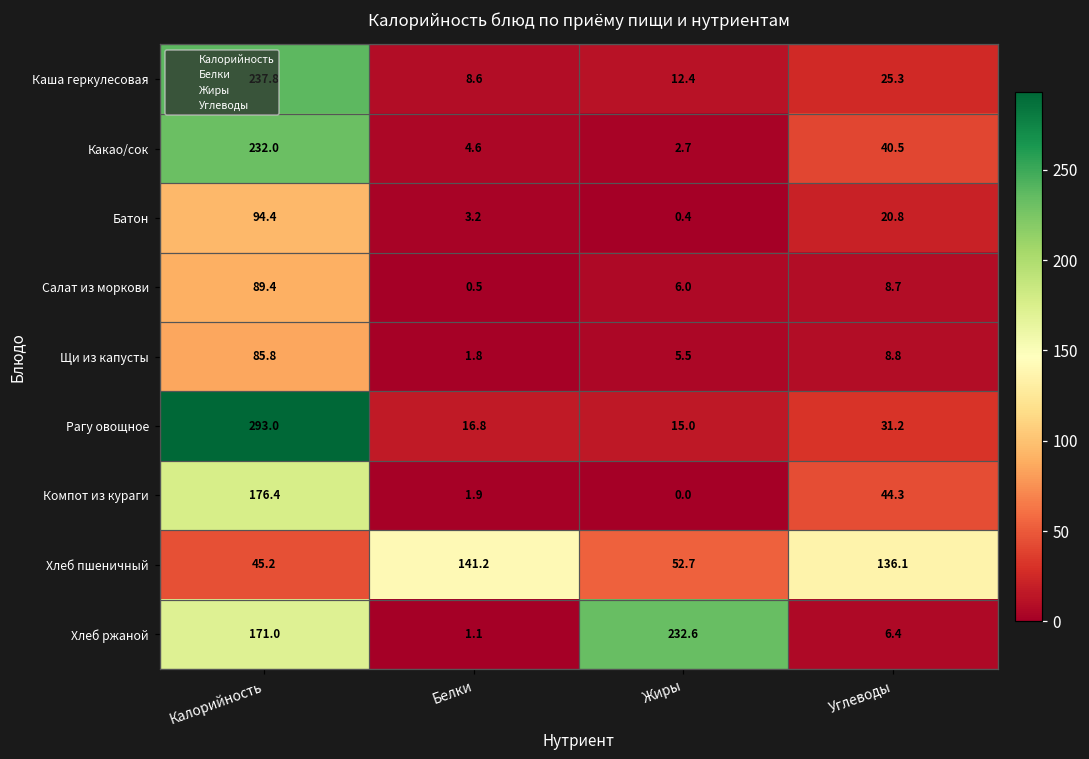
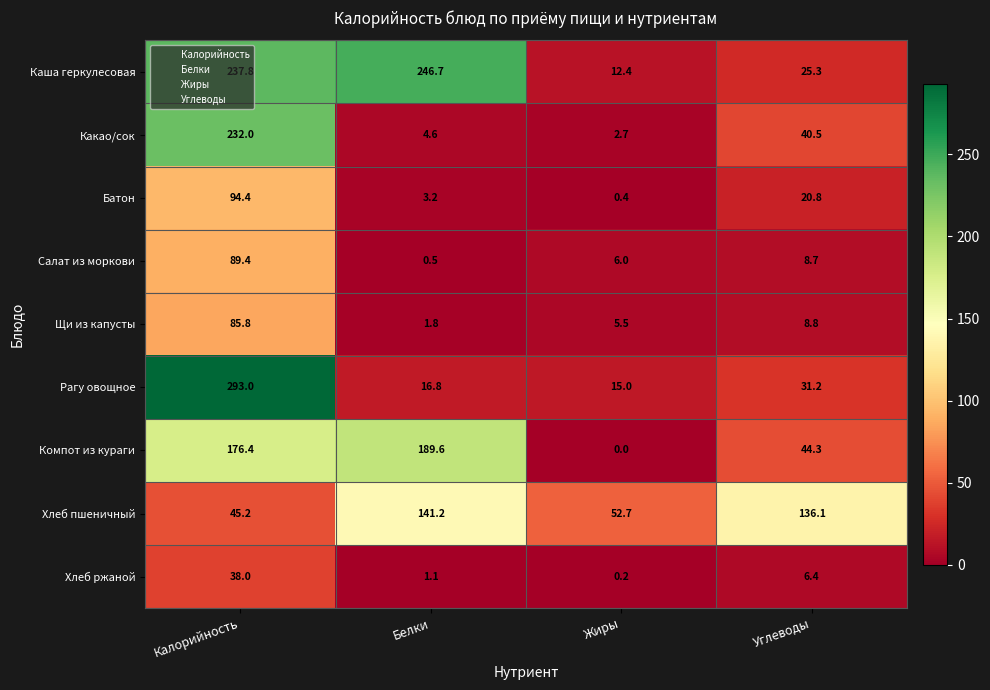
  {
    "Каша геркулесовая": {
-     "Белки": 8.6,
+     "Белки": 246.7,
      "Жиры": 12.4,
      "Углеводы": 25.3
    },
    "Какао/сок": {
      "Калорийность": 232.0,
      "Белки": 4.6,
      "Жиры": 2.7,
      "Углеводы": 40.5
    },
    "Батон": {
      "Калорийность": 94.4,
      "Белки": 3.2,
      "Жиры": 0.4,
      "Углеводы": 20.8
    },
    "Салат из моркови": {
      "Калорийность": 89.4,
      "Белки": 0.5,
      "Жиры": 6.0,
      "Углеводы": 8.7
    },
    "Щи из капусты": {
      "Калорийность": 85.8,
      "Белки": 1.8,
      "Жиры": 5.5,
      "Углеводы": 8.8
    },
    "Рагу овощное": {
      "Калорийность": 293.0,
      "Белки": 16.8,
      "Жиры": 15.0,
      "Углеводы": 31.2
    },
    "Компот из кураги": {
      "Калорийность": 176.4,
-     "Белки": 1.9,
+     "Белки": 189.6,
      "Жиры": 0.0,
      "Углеводы": 44.3
    },
    "Хлеб пшеничный": {
      "Калорийность": 45.2,
      "Белки": 141.2,
      "Жиры": 52.7,
      "Углеводы": 136.1
    },
    "Хлеб ржаной": {
-     "Калорийность": 171.0,
+     "Калорийность": 38.0,
      "Белки": 1.1,
-     "Жиры": 232.6,
+     "Жиры": 0.2,
      "Углеводы": 6.4
    }
  }
